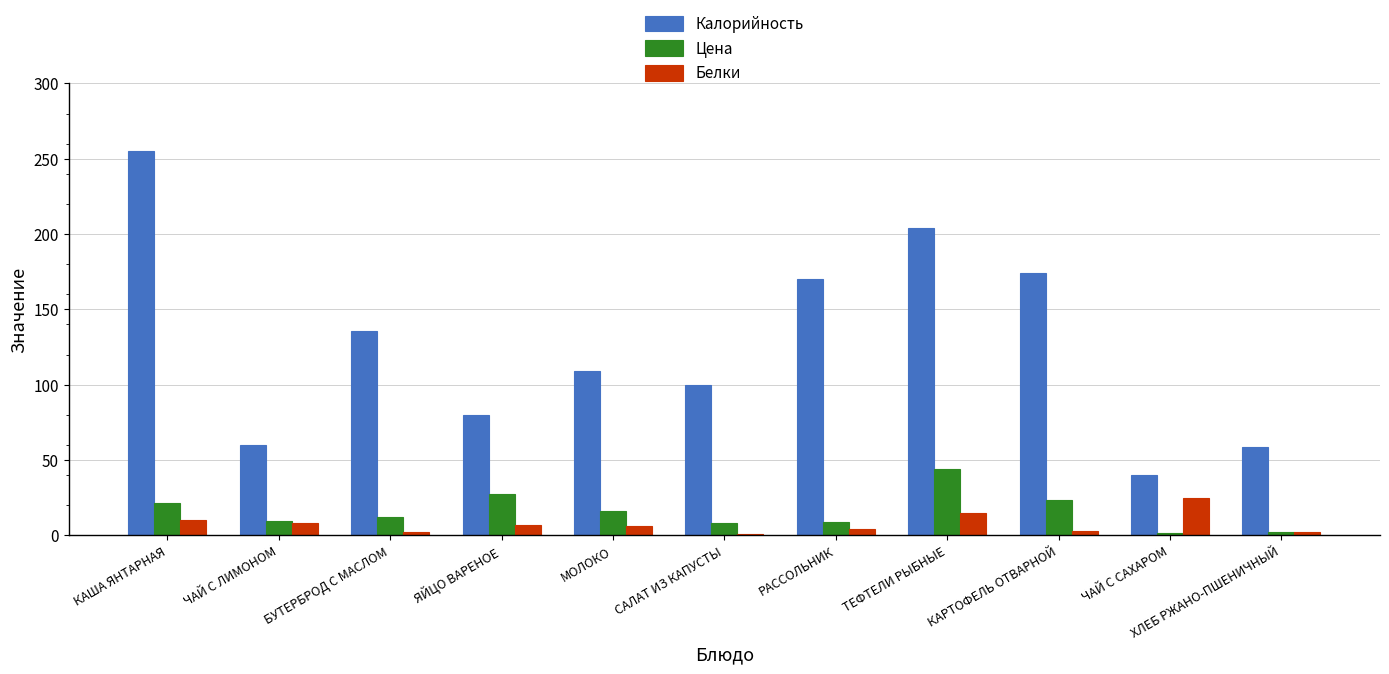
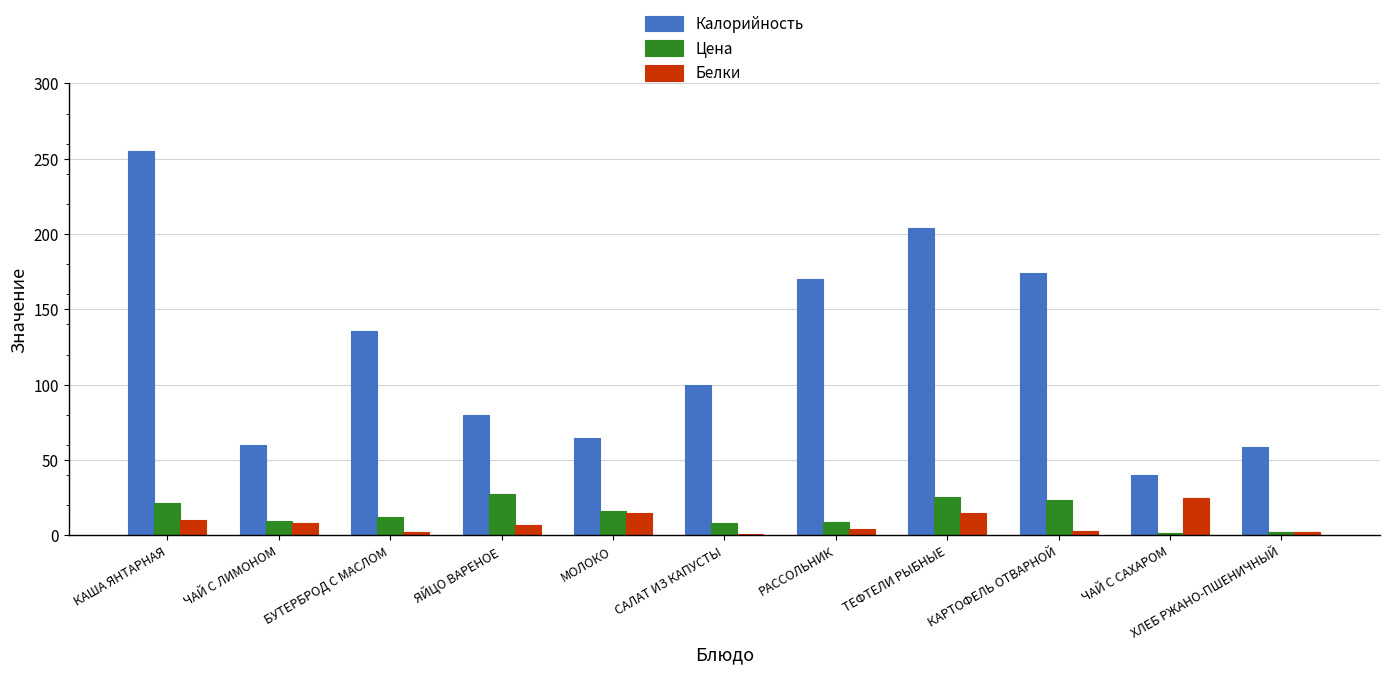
  {
    "Калорийность": {
      "КАША ЯНТАРНАЯ": 255,
      "ЧАЙ С ЛИМОНОМ": 60,
      "БУТЕРБРОД С МАСЛОМ": 136,
      "ЯЙЦО ВАРЕНОЕ": 80,
-     "МОЛОКО": 109,
+     "МОЛОКО": 65,
      "САЛАТ ИЗ КАПУСТЫ": 100,
      "РАССОЛЬНИК": 170,
      "ТЕФТЕЛИ РЫБНЫЕ": 204,
      "КАРТОФЕЛЬ ОТВАРНОЙ": 174,
      "ЧАЙ С САХАРОМ": 40,
      "ХЛЕБ РЖАНО-ПШЕНИЧНЫЙ": 59
    },
    "Цена": {
      "КАША ЯНТАРНАЯ": 22,
      "ЧАЙ С ЛИМОНОМ": 10,
      "БУТЕРБРОД С МАСЛОМ": 13,
      "ЯЙЦО ВАРЕНОЕ": 27,
      "МОЛОКО": 16,
      "САЛАТ ИЗ КАПУСТЫ": 8,
      "РАССОЛЬНИК": 9,
-     "ТЕФТЕЛИ РЫБНЫЕ": 44,
+     "ТЕФТЕЛИ РЫБНЫЕ": 26,
      "КАРТОФЕЛЬ ОТВАРНОЙ": 23,
      "ЧАЙ С САХАРОМ": 2,
      "ХЛЕБ РЖАНО-ПШЕНИЧНЫЙ": 2
    },
    "Белки": {
      "КАША ЯНТАРНАЯ": 11,
      "ЧАЙ С ЛИМОНОМ": 8,
      "БУТЕРБРОД С МАСЛОМ": 2,
      "ЯЙЦО ВАРЕНОЕ": 7,
-     "МОЛОКО": 6,
+     "МОЛОКО": 15,
      "РАССОЛЬНИК": 4,
      "ТЕФТЕЛИ РЫБНЫЕ": 15,
      "КАРТОФЕЛЬ ОТВАРНОЙ": 3,
      "ЧАЙ С САХАРОМ": 25,
      "ХЛЕБ РЖАНО-ПШЕНИЧНЫЙ": 2
    }
  }
